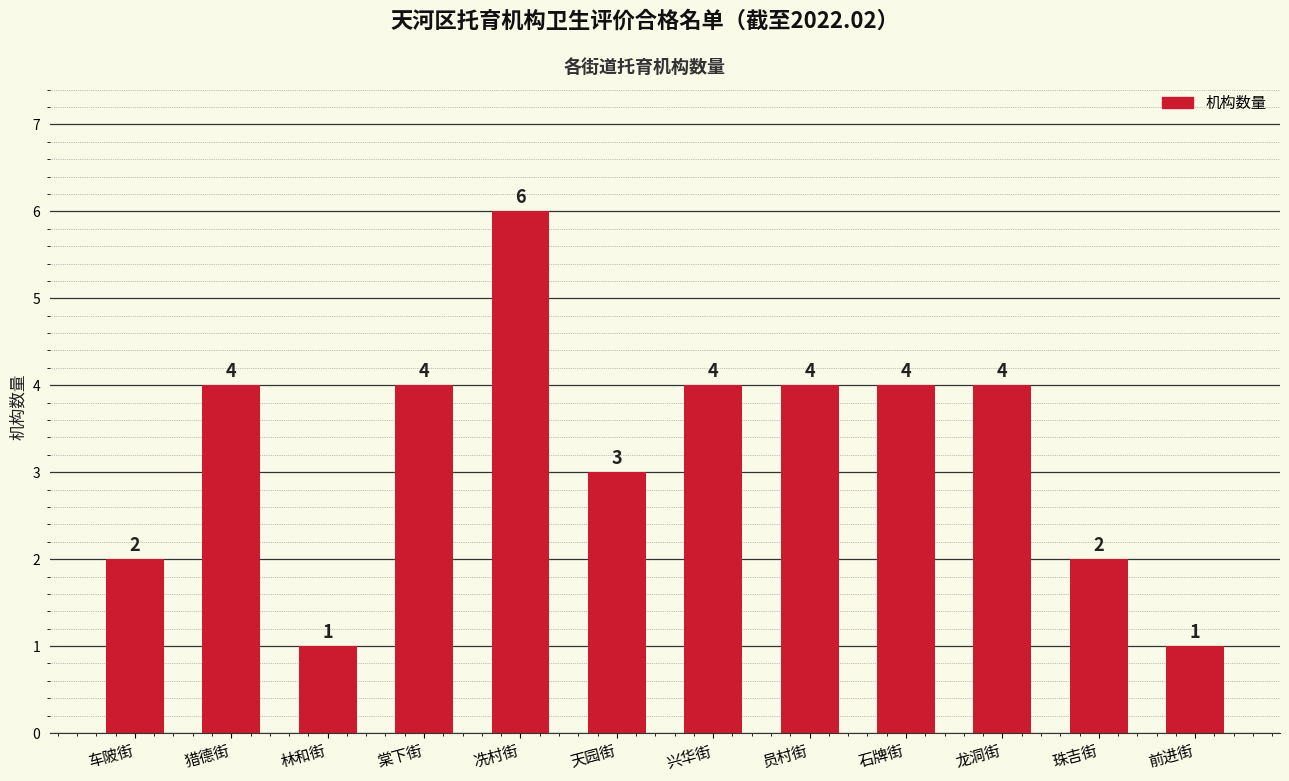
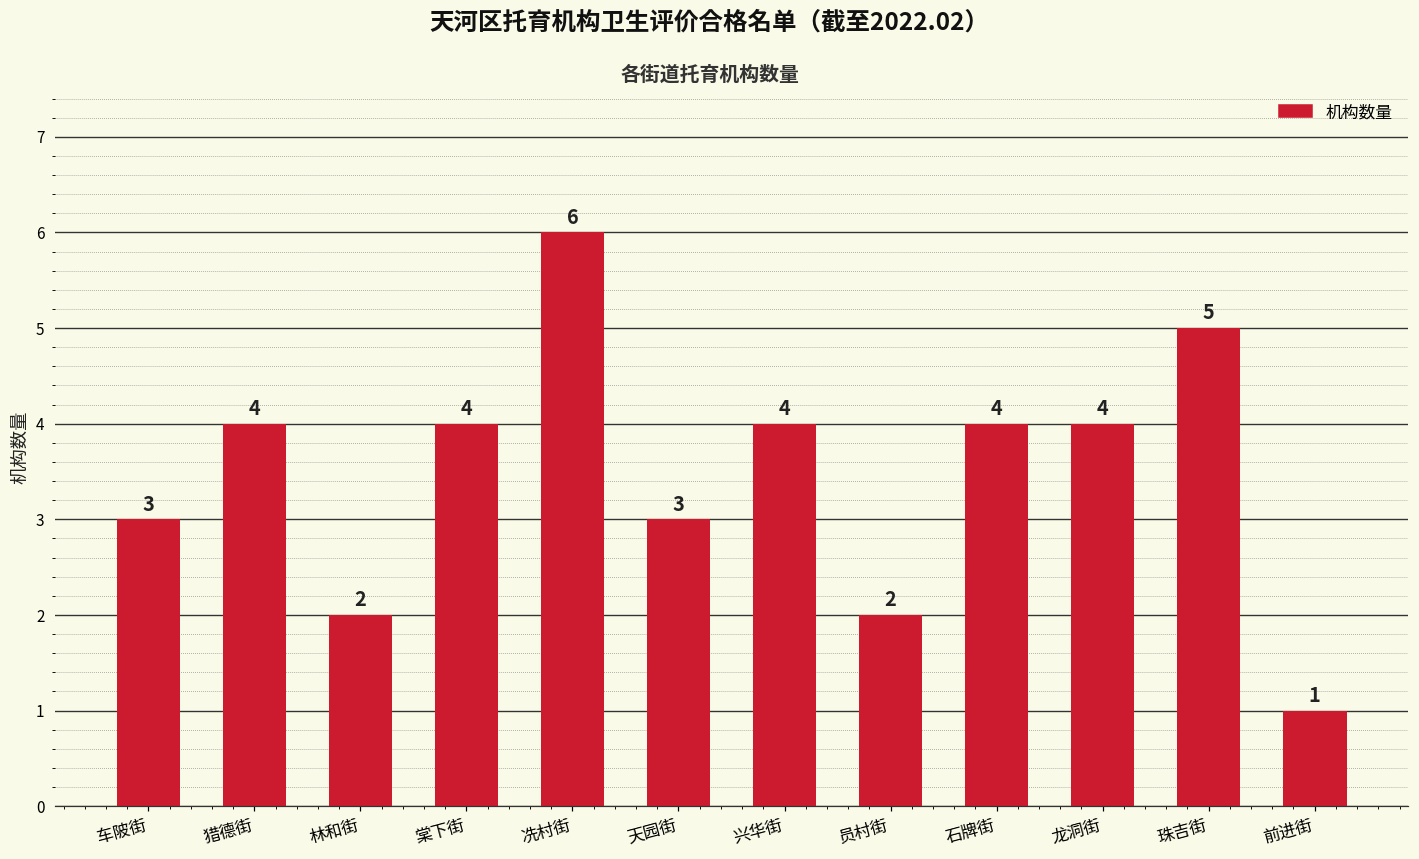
  {
-   "车陂街": 2,
+   "车陂街": 3,
    "猎德街": 4,
-   "林和街": 1,
+   "林和街": 2,
    "棠下街": 4,
    "冼村街": 6,
    "天园街": 3,
    "兴华街": 4,
-   "员村街": 4,
+   "员村街": 2,
    "石牌街": 4,
    "龙洞街": 4,
-   "珠吉街": 2,
+   "珠吉街": 5,
    "前进街": 1
  }
